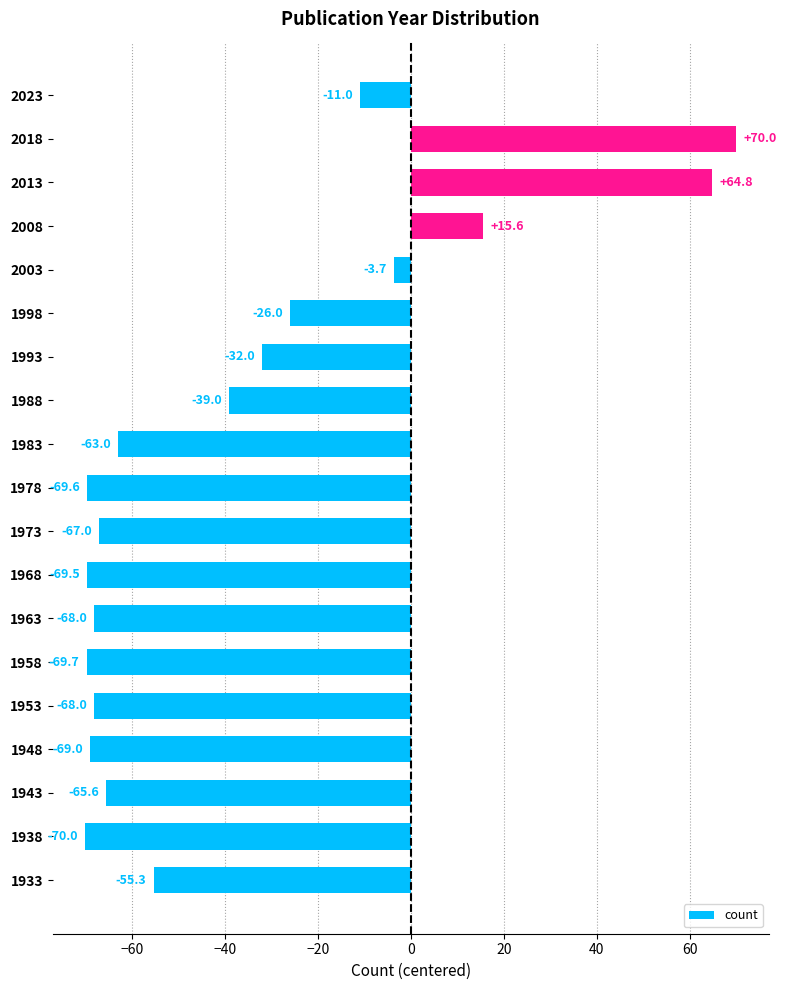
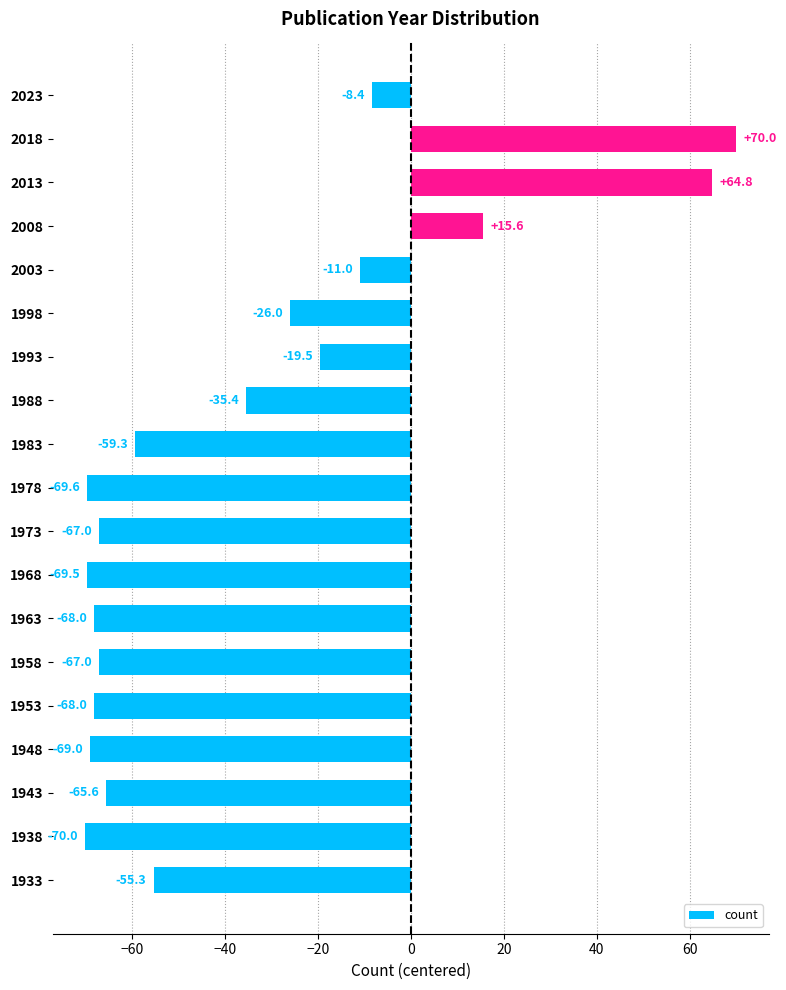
  {
-   "2023": "-11.0",
+   "2023": "-8.4",
    "2018": "+70.0",
    "2013": "+64.8",
    "2008": "+15.6",
-   "2003": "-3.7",
+   "2003": "-11.0",
    "1998": "-26.0",
-   "1993": "-32.0",
-   "1988": "-39.0",
-   "1983": "-63.0",
+   "1993": "-19.5",
+   "1988": "-35.4",
+   "1983": "-59.3",
    "1978": "-69.6",
    "1973": "-67.0",
    "1968": "-69.5",
    "1963": "-68.0",
-   "1958": "-69.7",
+   "1958": "-67.0",
    "1953": "-68.0",
    "1948": "-69.0",
    "1943": "-65.6",
    "1938": "-70.0",
    "1933": "-55.3"
  }
